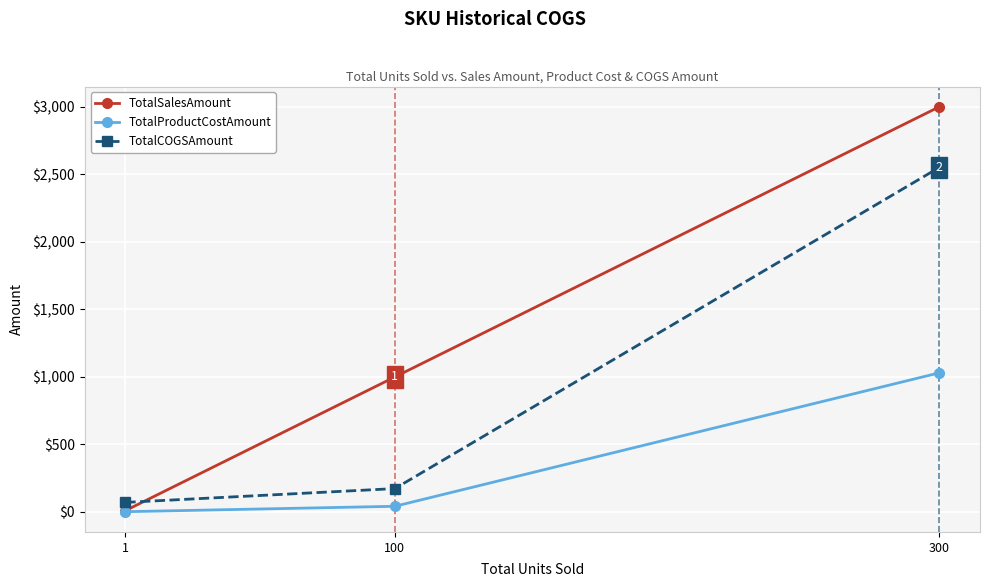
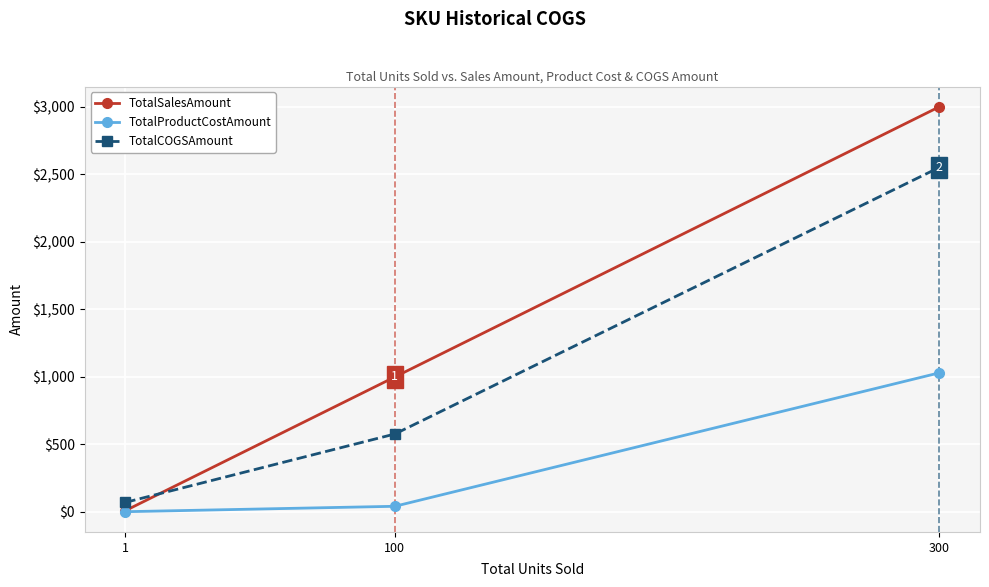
  {
    "TotalSalesAmount": {
      "300": "$3,000"
    },
    "TotalProductCostAmount": {
      "100": "$40",
      "300": "$1,030"
    },
    "TotalCOGSAmount": {
      "1": "$70",
-     "100": "$170"
+     "100": "$580"
    }
  }
